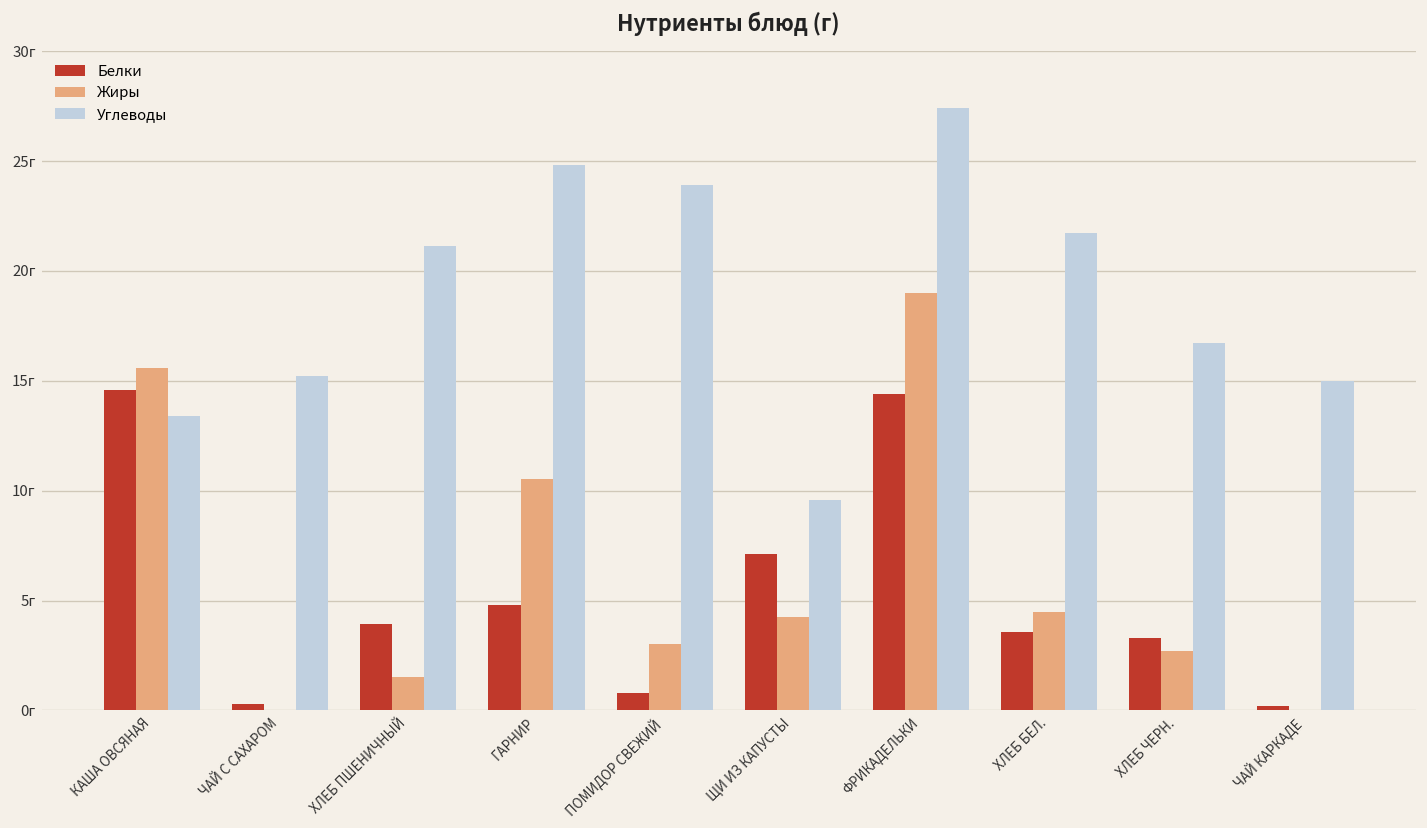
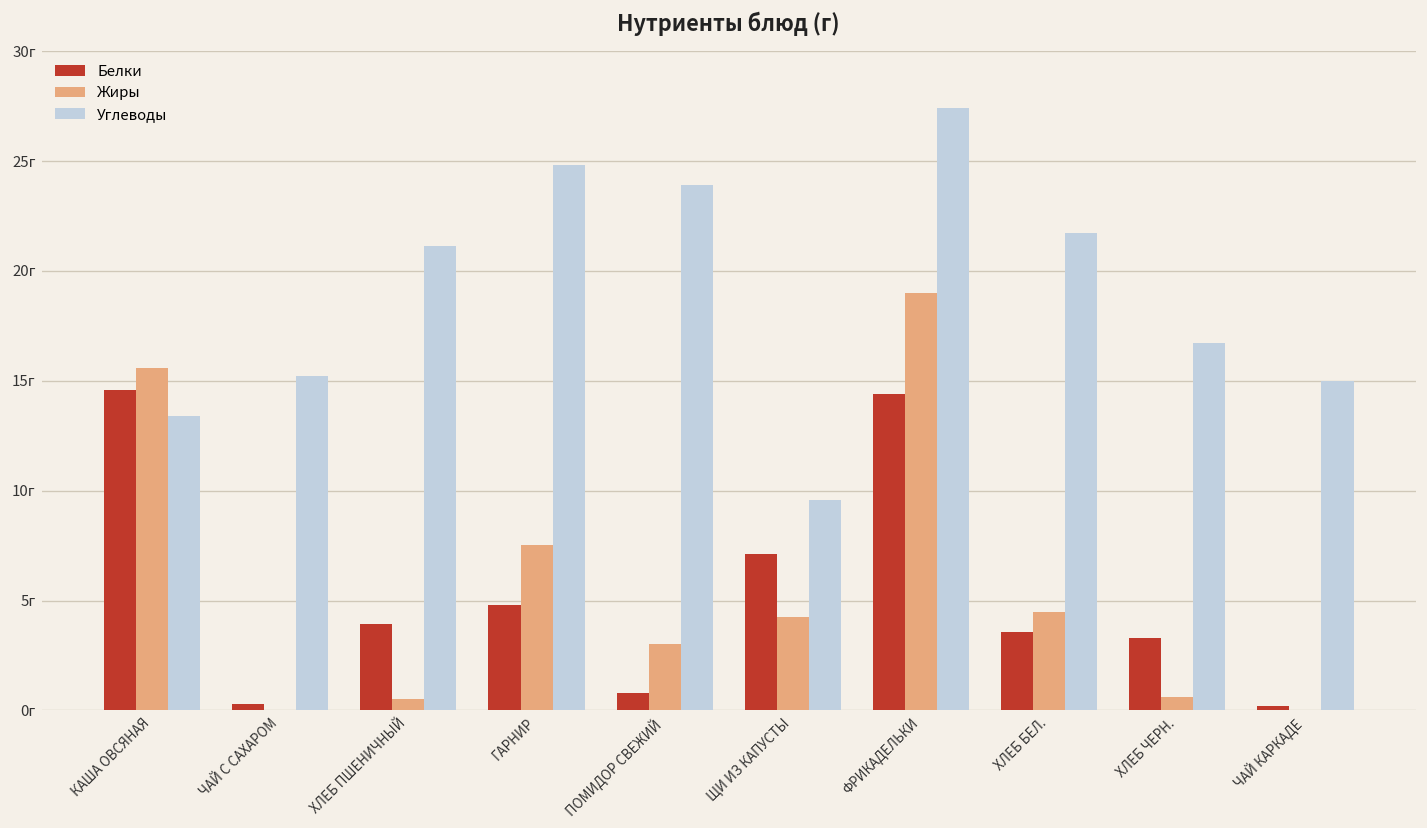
  {
    "Белки": {
      "КАША ОВСЯНАЯ": "14.6г",
      "ЧАЙ С САХАРОМ": "0.3г",
      "ХЛЕБ ПШЕНИЧНЫЙ": "4.0г",
      "ГАРНИР": "4.8г",
      "ПОМИДОР СВЕЖИЙ": "0.8г",
      "ЩИ ИЗ КАПУСТЫ": "7.1г",
      "ФРИКАДЕЛЬКИ": "14.4г",
      "ХЛЕБ БЕЛ.": "3.6г",
      "ХЛЕБ ЧЕРН.": "3.3г",
      "ЧАЙ КАРКАДЕ": "0.2г"
    },
    "Жиры": {
      "КАША ОВСЯНАЯ": "15.6г",
      "ЧАЙ С САХАРОМ": "0.0г",
-     "ХЛЕБ ПШЕНИЧНЫЙ": "1.5г",
-     "ГАРНИР": "10.5г",
+     "ХЛЕБ ПШЕНИЧНЫЙ": "0.5г",
+     "ГАРНИР": "7.5г",
      "ПОМИДОР СВЕЖИЙ": "3.0г",
      "ЩИ ИЗ КАПУСТЫ": "4.2г",
      "ФРИКАДЕЛЬКИ": "19.0г",
      "ХЛЕБ БЕЛ.": "4.5г",
-     "ХЛЕБ ЧЕРН.": "2.7г",
+     "ХЛЕБ ЧЕРН.": "0.6г",
      "ЧАЙ КАРКАДЕ": "0.0г"
    },
    "Углеводы": {
      "КАША ОВСЯНАЯ": "13.4г",
      "ЧАЙ С САХАРОМ": "15.2г",
      "ХЛЕБ ПШЕНИЧНЫЙ": "21.2г",
      "ГАРНИР": "24.8г",
      "ПОМИДОР СВЕЖИЙ": "23.9г",
      "ЩИ ИЗ КАПУСТЫ": "9.6г",
      "ФРИКАДЕЛЬКИ": "27.4г",
      "ХЛЕБ БЕЛ.": "21.7г",
      "ХЛЕБ ЧЕРН.": "16.7г",
      "ЧАЙ КАРКАДЕ": "15.0г"
    }
  }
